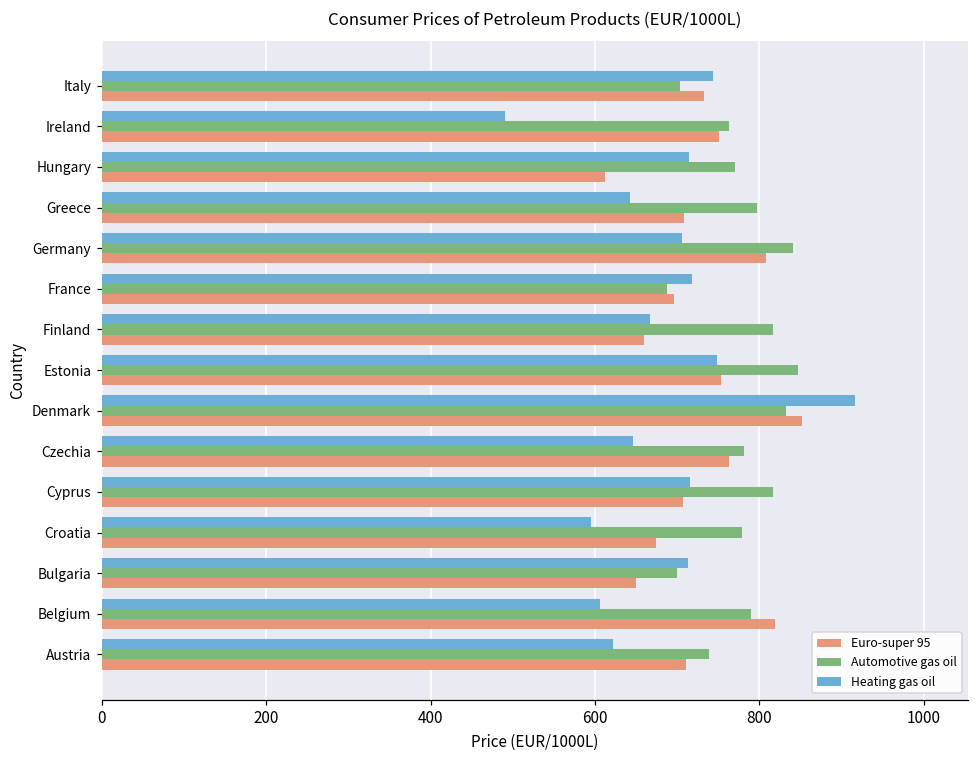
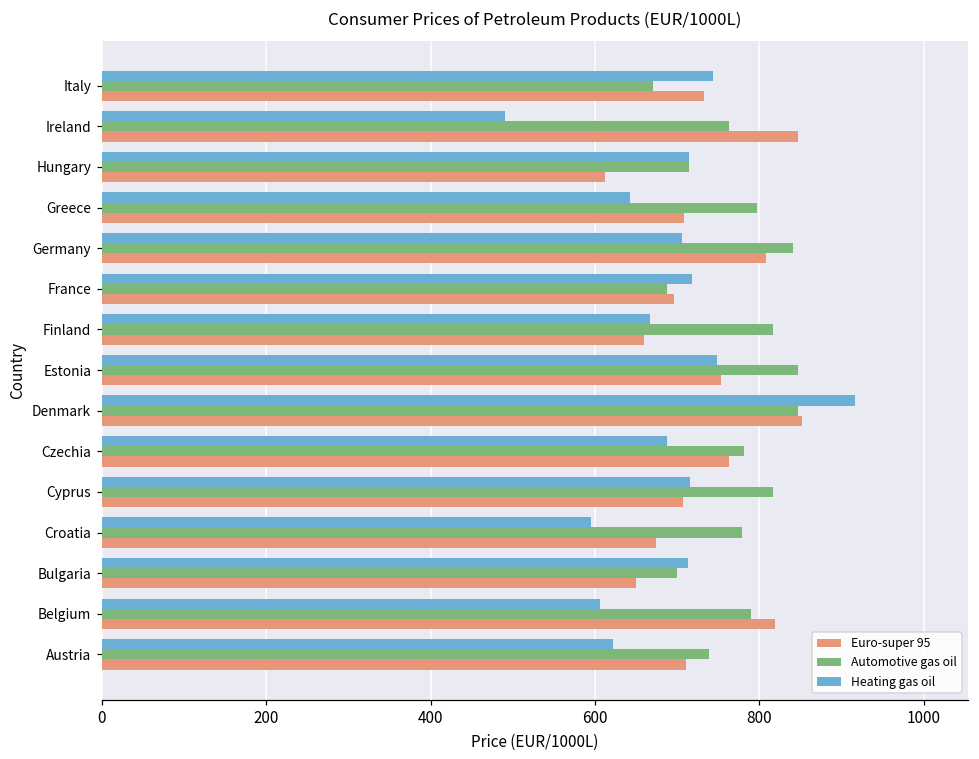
  {
    "Euro-super 95": {
      "Italy": 730,
-     "Ireland": 750,
+     "Ireland": 850,
      "Hungary": 610,
      "Greece": 710,
      "Germany": 810,
      "France": 700,
      "Finland": 660,
      "Estonia": 750,
      "Denmark": 850,
      "Czechia": 760,
      "Cyprus": 710,
      "Croatia": 670,
      "Bulgaria": 650,
      "Belgium": 820,
      "Austria": 710
    },
    "Automotive gas oil": {
-     "Italy": 700,
+     "Italy": 670,
      "Ireland": 760,
-     "Hungary": 770,
+     "Hungary": 710,
      "Greece": 800,
      "Germany": 840,
      "France": 690,
      "Finland": 820,
      "Estonia": 850,
-     "Denmark": 830,
+     "Denmark": 850,
      "Czechia": 780,
      "Cyprus": 820,
      "Croatia": 780,
      "Bulgaria": 700,
      "Belgium": 790,
      "Austria": 740
    },
    "Heating gas oil": {
      "Italy": 740,
      "Ireland": 490,
      "Hungary": 710,
      "Greece": 640,
      "Germany": 710,
      "France": 720,
      "Finland": 670,
      "Estonia": 750,
      "Denmark": 920,
-     "Czechia": 650,
+     "Czechia": 690,
      "Cyprus": 720,
      "Croatia": 590,
      "Bulgaria": 710,
      "Belgium": 610,
      "Austria": 620
    }
  }
